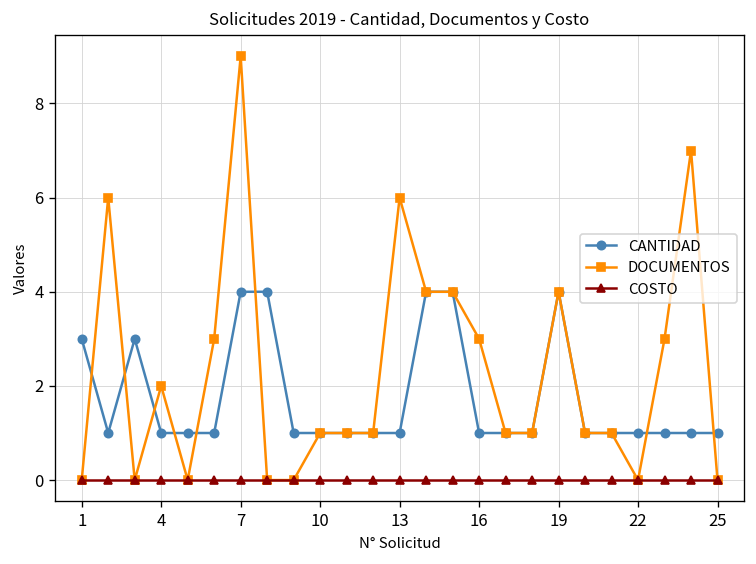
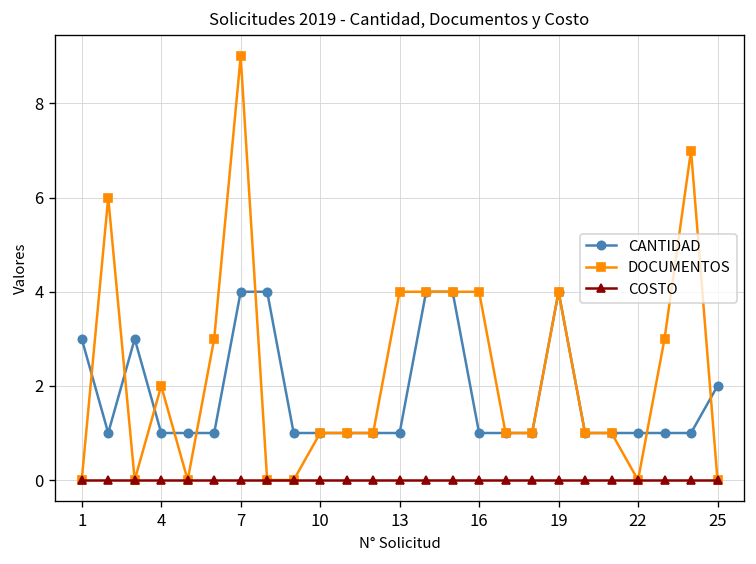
  {
    "CANTIDAD": {
      "1": 3,
      "4": 1,
      "7": 4,
      "13": 1,
      "16": 1,
      "22": 1,
-     "25": 1
+     "25": 2
    },
    "DOCUMENTOS": {
      "4": 2,
      "7": 9,
-     "13": 6,
-     "16": 3
+     "13": 4,
+     "16": 4
    },
    "COSTO": {
      "4": 0,
      "7": 0,
      "10": 0,
      "13": 0,
      "16": 0,
      "19": 0
    }
  }
